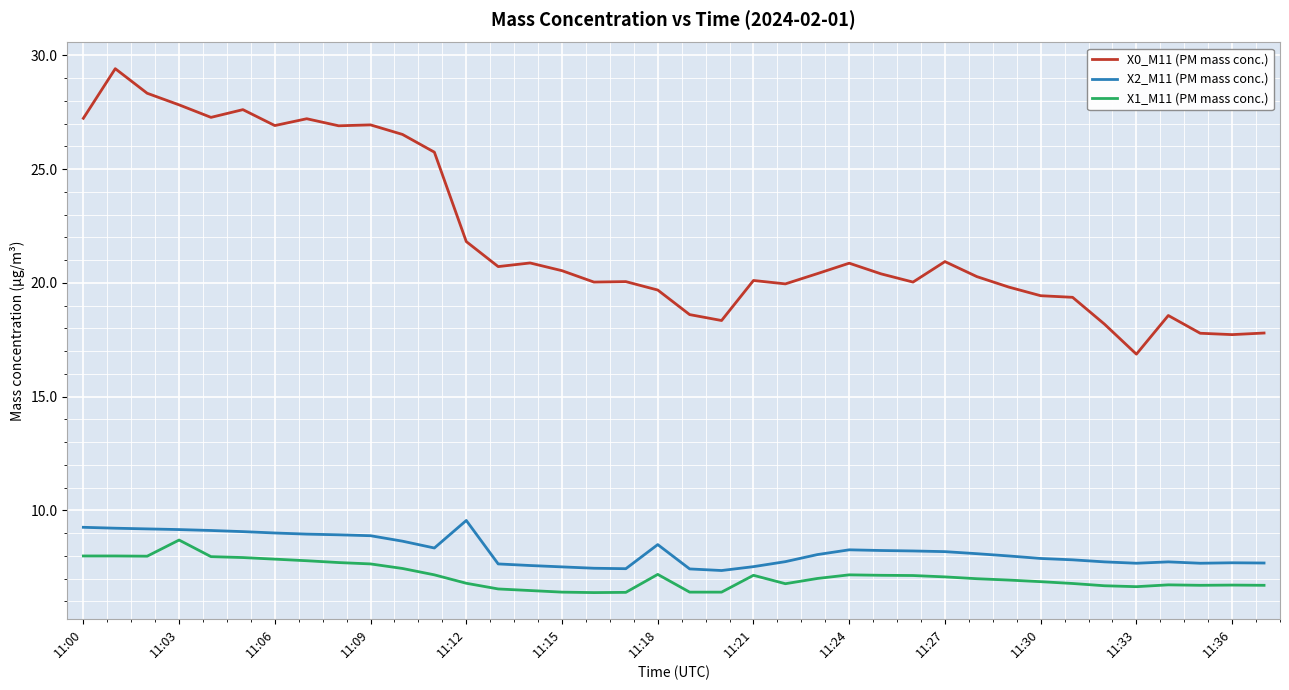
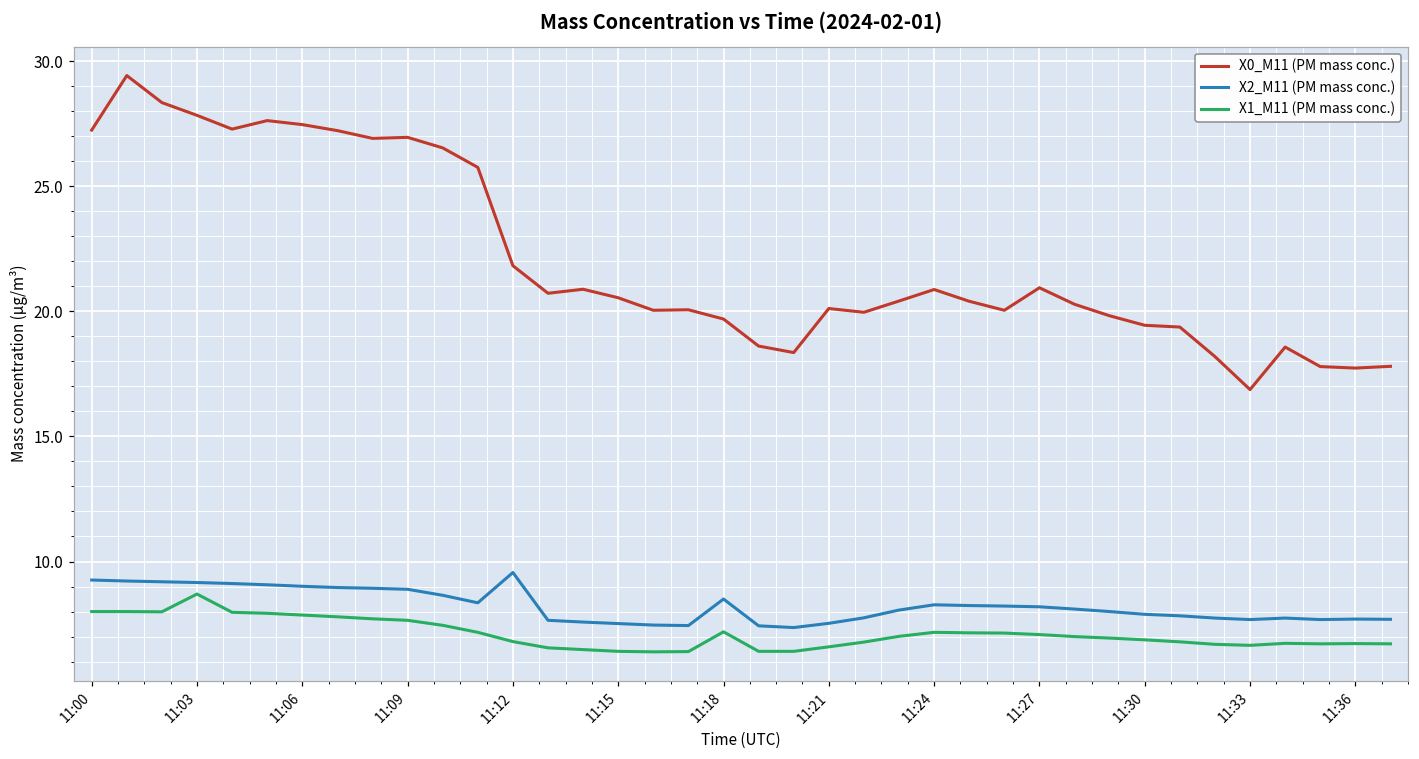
  {
    "X0_M11 (PM mass conc.)": {
      "11:00": 27.2,
      "11:03": 27.8,
-     "11:06": 26.9,
+     "11:06": 27.5,
      "11:09": 27.0,
      "11:12": 21.8,
      "11:15": 20.5,
      "11:18": 19.7,
      "11:21": 20.1,
      "11:24": 20.9,
      "11:27": 20.9,
      "11:30": 19.4,
      "11:33": 16.9,
      "11:36": 17.7
    },
    "X2_M11 (PM mass conc.)": {
      "11:00": 9.3,
      "11:03": 9.2,
      "11:06": 9.0,
      "11:09": 8.9,
      "11:12": 9.6,
      "11:15": 7.5,
      "11:18": 8.5,
      "11:21": 7.5,
      "11:24": 8.3,
      "11:27": 8.2,
      "11:30": 7.9,
      "11:33": 7.7,
      "11:36": 7.7
    },
    "X1_M11 (PM mass conc.)": {
      "11:00": 8.0,
      "11:03": 8.7,
      "11:06": 7.9,
      "11:09": 7.7,
      "11:12": 6.8,
      "11:15": 6.4,
      "11:18": 7.2,
-     "11:21": 7.2,
+     "11:21": 6.6,
      "11:24": 7.2,
      "11:27": 7.1,
      "11:30": 6.9,
      "11:33": 6.7,
      "11:36": 6.7
    }
  }
